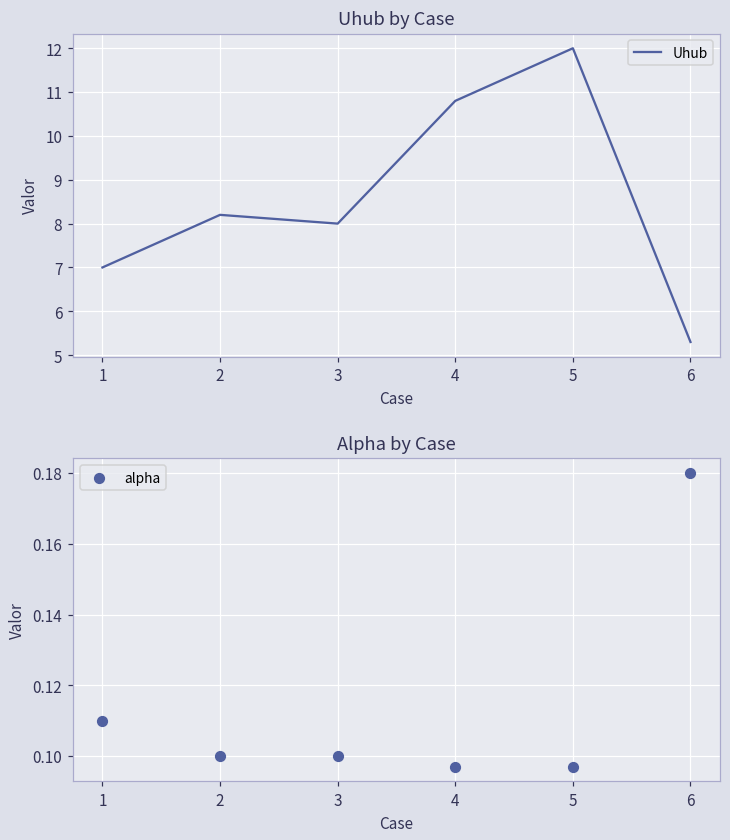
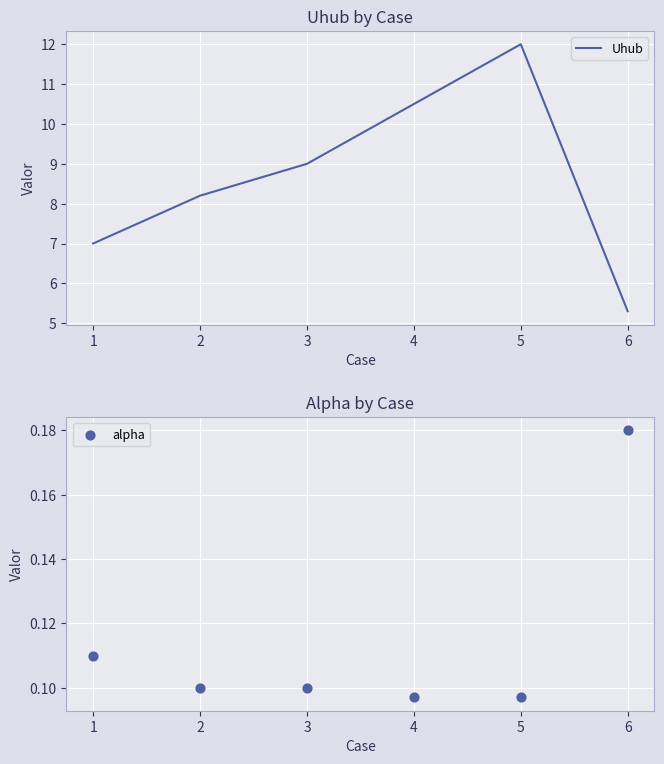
  {
    "Uhub by Case": {
      "1": 7.0,
      "2": 8.2,
-     "3": 8,
-     "4": 10.8,
+     "3": 9,
+     "4": 10.5,
      "5": 12.0,
      "6": 5.3
    }
  }
